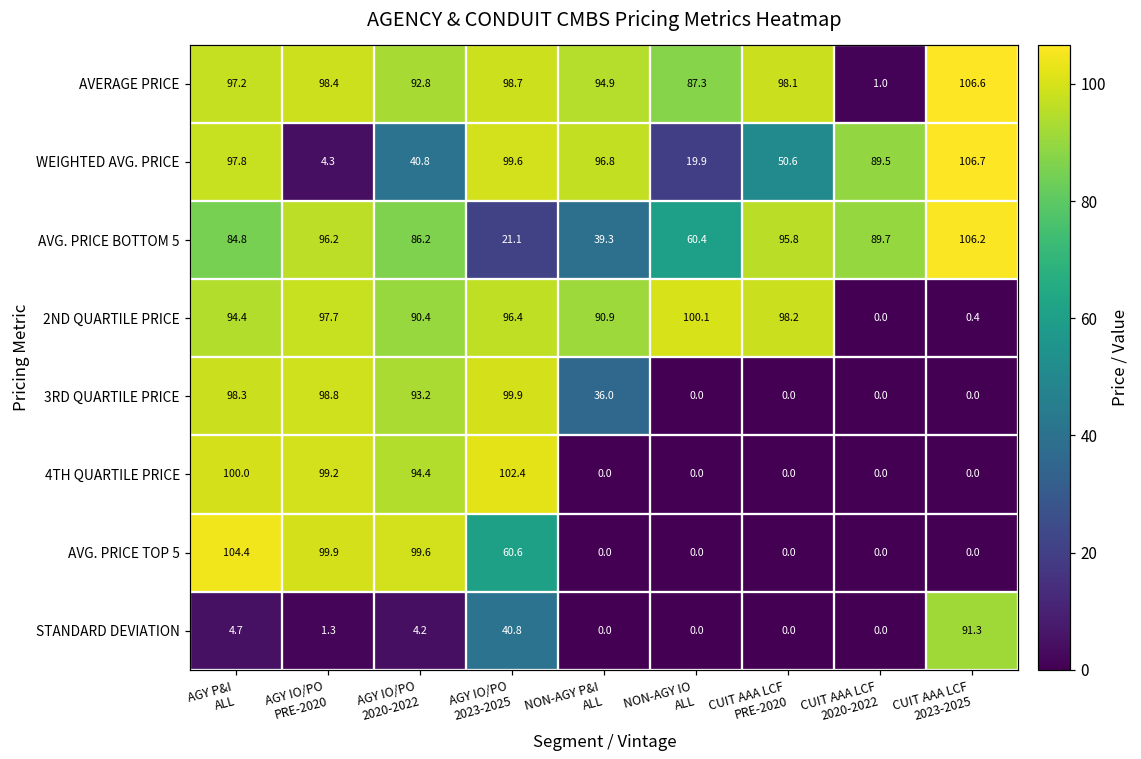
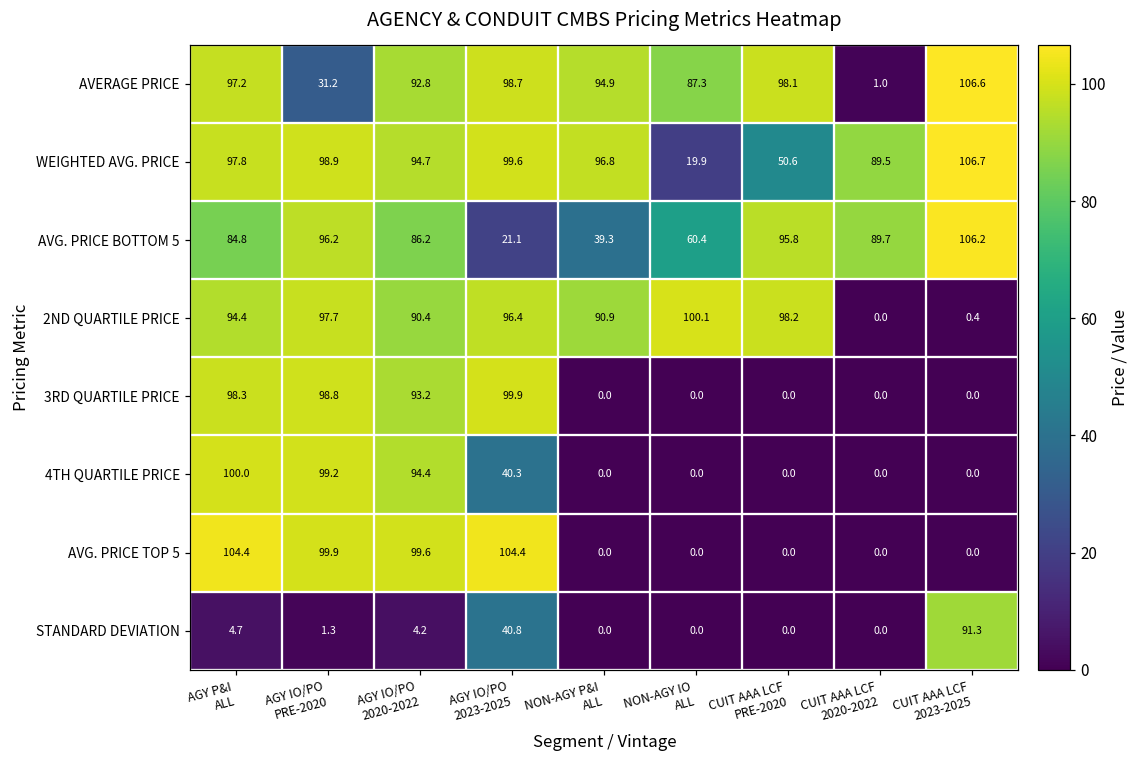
  {
    "AVERAGE PRICE": {
      "AGY P&I ALL": 97.2,
-     "AGY IO/PO PRE-2020": 98.4,
+     "AGY IO/PO PRE-2020": 31.2,
      "AGY IO/PO 2020-2022": 92.8,
      "AGY IO/PO 2023-2025": 98.7,
      "NON-AGY P&I ALL": 94.9,
      "NON-AGY IO ALL": 87.3,
      "CUIT AAA LCF PRE-2020": 98.1,
      "CUIT AAA LCF 2020-2022": 1.0,
      "CUIT AAA LCF 2023-2025": 106.6
    },
    "WEIGHTED AVG. PRICE": {
      "AGY P&I ALL": 97.8,
-     "AGY IO/PO PRE-2020": 4.3,
-     "AGY IO/PO 2020-2022": 40.8,
+     "AGY IO/PO PRE-2020": 98.9,
+     "AGY IO/PO 2020-2022": 94.7,
      "AGY IO/PO 2023-2025": 99.6,
      "NON-AGY P&I ALL": 96.8,
      "NON-AGY IO ALL": 19.9,
      "CUIT AAA LCF PRE-2020": 50.6,
      "CUIT AAA LCF 2020-2022": 89.5,
      "CUIT AAA LCF 2023-2025": 106.7
    },
    "AVG. PRICE BOTTOM 5": {
      "AGY P&I ALL": 84.8,
      "AGY IO/PO PRE-2020": 96.2,
      "AGY IO/PO 2020-2022": 86.2,
      "AGY IO/PO 2023-2025": 21.1,
      "NON-AGY P&I ALL": 39.3,
      "NON-AGY IO ALL": 60.4,
      "CUIT AAA LCF PRE-2020": 95.8,
      "CUIT AAA LCF 2020-2022": 89.7,
      "CUIT AAA LCF 2023-2025": 106.2
    },
    "2ND QUARTILE PRICE": {
      "AGY P&I ALL": 94.4,
      "AGY IO/PO PRE-2020": 97.7,
      "AGY IO/PO 2020-2022": 90.4,
      "AGY IO/PO 2023-2025": 96.4,
      "NON-AGY P&I ALL": 90.9,
      "NON-AGY IO ALL": 100.1,
      "CUIT AAA LCF PRE-2020": 98.2,
      "CUIT AAA LCF 2020-2022": 0.0,
      "CUIT AAA LCF 2023-2025": 0.4
    },
    "3RD QUARTILE PRICE": {
      "AGY P&I ALL": 98.3,
      "AGY IO/PO PRE-2020": 98.8,
      "AGY IO/PO 2020-2022": 93.2,
      "AGY IO/PO 2023-2025": 99.9,
-     "NON-AGY P&I ALL": 36.0,
+     "NON-AGY P&I ALL": 0.0,
      "NON-AGY IO ALL": 0.0,
      "CUIT AAA LCF PRE-2020": 0.0,
      "CUIT AAA LCF 2020-2022": 0.0,
      "CUIT AAA LCF 2023-2025": 0.0
    },
    "4TH QUARTILE PRICE": {
      "AGY P&I ALL": 100.0,
      "AGY IO/PO PRE-2020": 99.2,
      "AGY IO/PO 2020-2022": 94.4,
-     "AGY IO/PO 2023-2025": 102.4,
+     "AGY IO/PO 2023-2025": 40.3,
      "NON-AGY P&I ALL": 0.0,
      "NON-AGY IO ALL": 0.0,
      "CUIT AAA LCF PRE-2020": 0.0,
      "CUIT AAA LCF 2020-2022": 0.0,
      "CUIT AAA LCF 2023-2025": 0.0
    },
    "AVG. PRICE TOP 5": {
      "AGY P&I ALL": 104.4,
      "AGY IO/PO PRE-2020": 99.9,
      "AGY IO/PO 2020-2022": 99.6,
-     "AGY IO/PO 2023-2025": 60.6,
+     "AGY IO/PO 2023-2025": 104.4,
      "NON-AGY P&I ALL": 0.0,
      "NON-AGY IO ALL": 0.0,
      "CUIT AAA LCF PRE-2020": 0.0,
      "CUIT AAA LCF 2020-2022": 0.0,
      "CUIT AAA LCF 2023-2025": 0.0
    },
    "STANDARD DEVIATION": {
      "AGY P&I ALL": 4.7,
      "AGY IO/PO PRE-2020": 1.3,
      "AGY IO/PO 2020-2022": 4.2,
      "AGY IO/PO 2023-2025": 40.8,
      "NON-AGY P&I ALL": 0.0,
      "NON-AGY IO ALL": 0.0,
      "CUIT AAA LCF PRE-2020": 0.0,
      "CUIT AAA LCF 2020-2022": 0.0,
      "CUIT AAA LCF 2023-2025": 91.3
    }
  }
